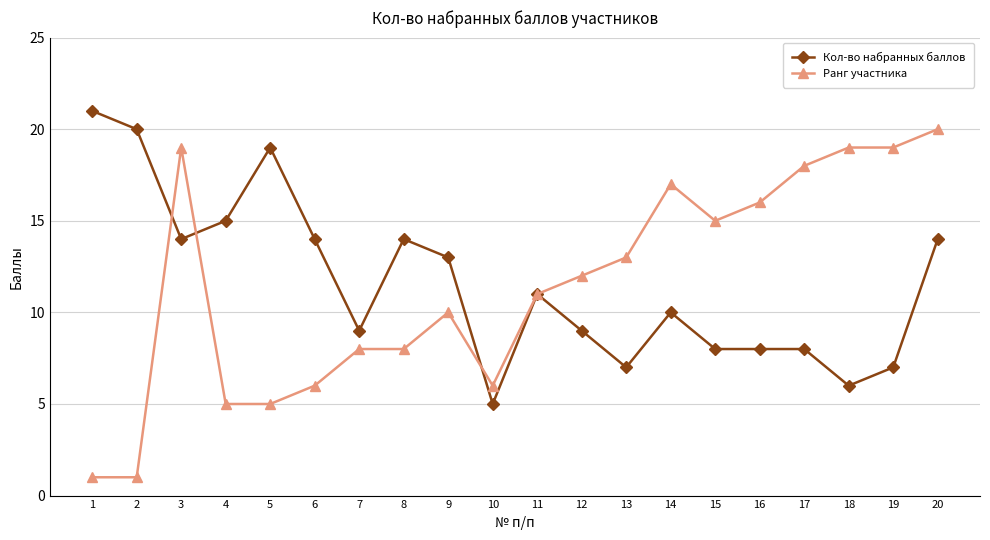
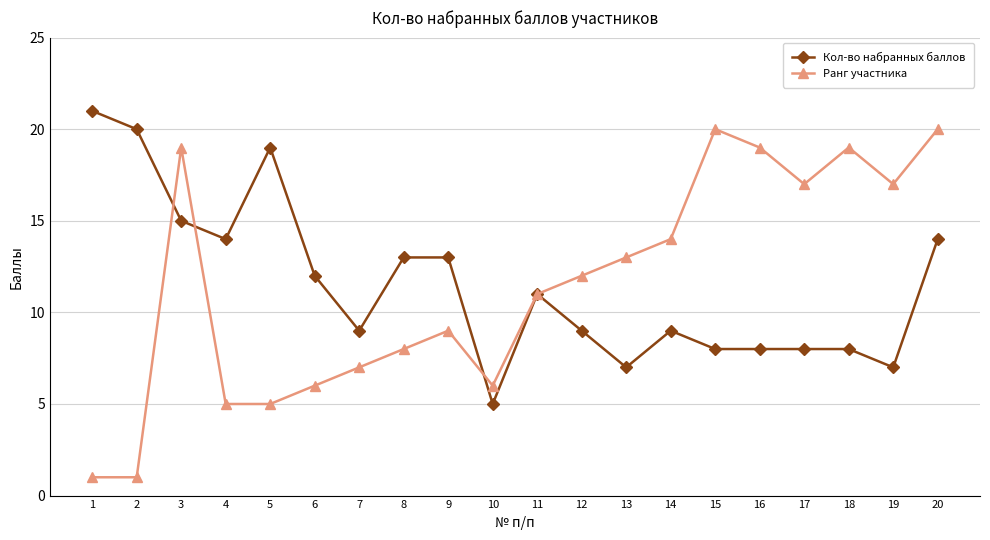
  {
    "Кол-во набранных баллов": {
      "1": 21,
      "2": 20,
-     "3": 14,
-     "4": 15,
+     "3": 15,
+     "4": 14,
      "5": 19,
-     "6": 14,
+     "6": 12,
      "7": 9,
-     "8": 14,
+     "8": 13,
      "9": 13,
      "10": 5,
      "12": 9,
      "13": 7,
-     "14": 10,
+     "14": 9,
      "15": 8,
      "16": 8,
      "17": 8,
-     "18": 6,
+     "18": 8,
      "19": 7,
      "20": 14
    },
    "Ранг участника": {
      "1": 1,
      "2": 1,
      "3": 19,
      "4": 5,
      "5": 5,
      "6": 6,
-     "7": 8,
+     "7": 7,
      "8": 8,
-     "9": 10,
+     "9": 9,
      "10": 6,
      "12": 12,
      "13": 13,
-     "14": 17,
-     "15": 15,
-     "16": 16,
-     "17": 18,
+     "14": 14,
+     "15": 20,
+     "16": 19,
+     "17": 17,
      "18": 19,
-     "19": 19,
+     "19": 17,
      "20": 20
    }
  }
